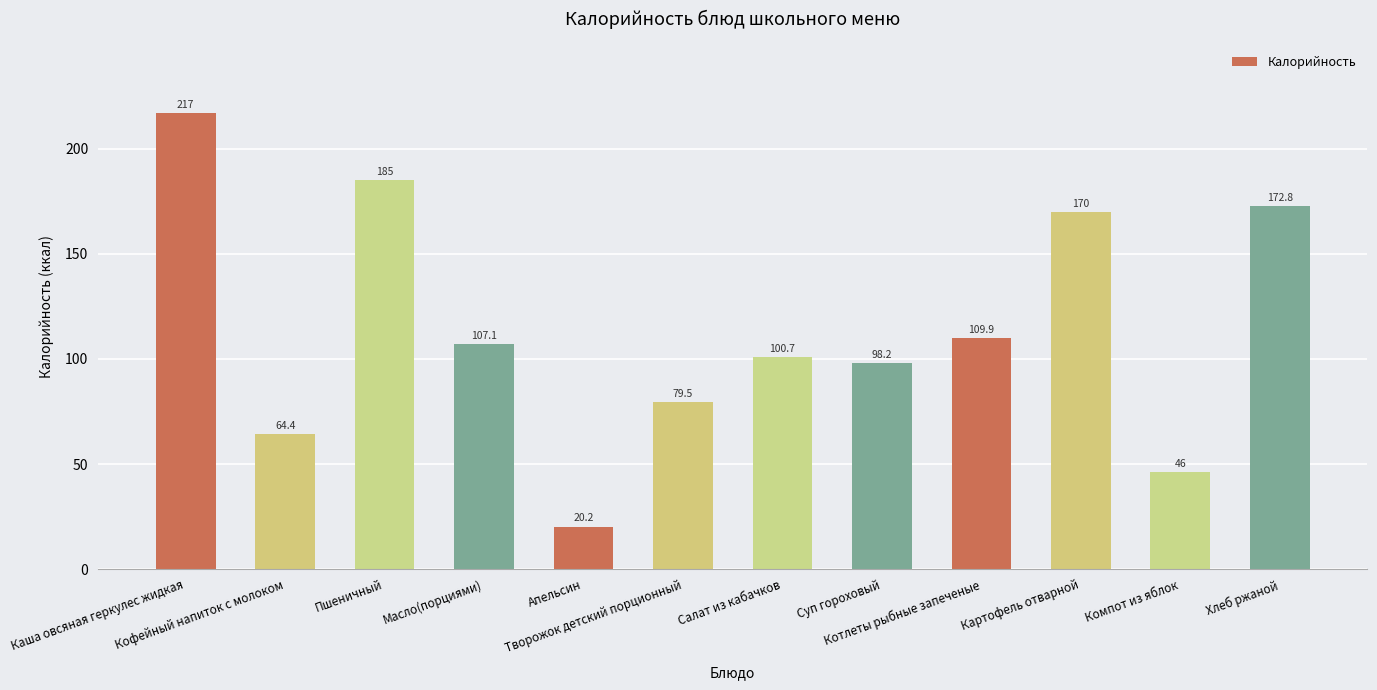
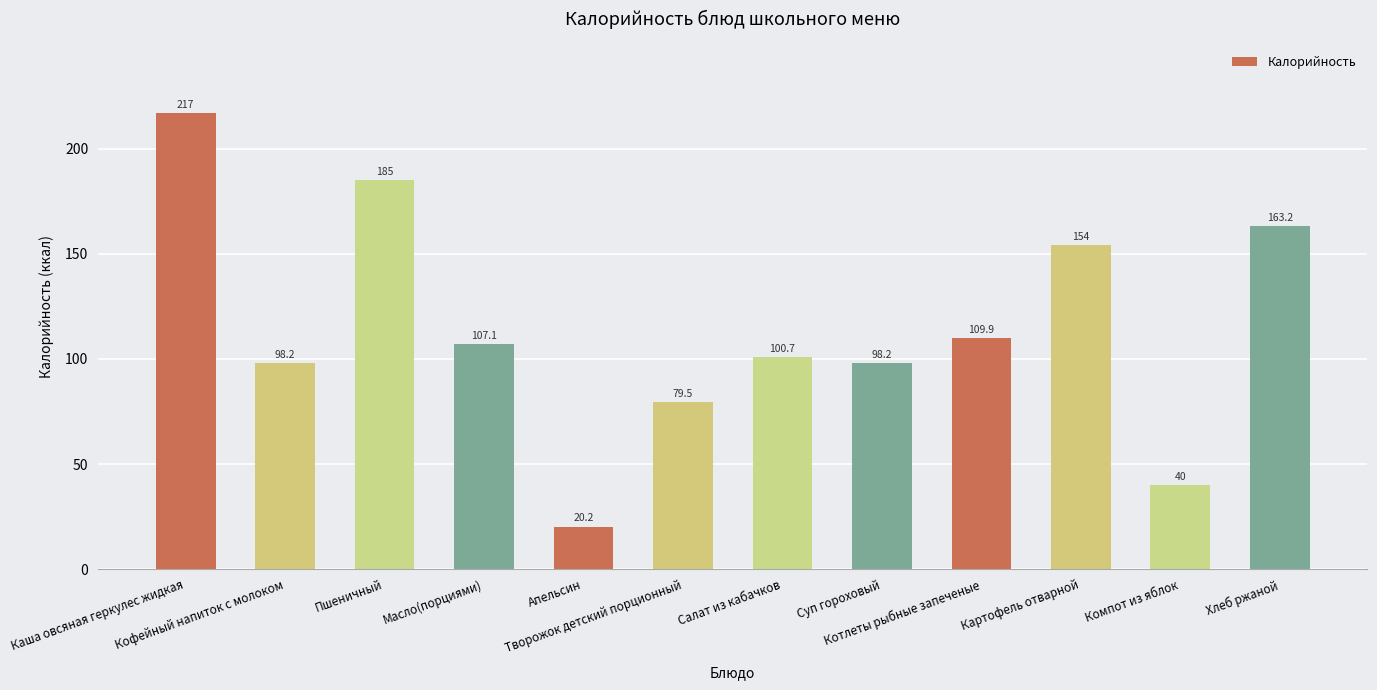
  {
    "Каша овсяная геркулес жидкая": 217,
-   "Кофейный напиток с молоком": 64.4,
+   "Кофейный напиток с молоком": 98.2,
    "Пшеничный": 185,
    "Масло(порциями)": 107.1,
    "Апельсин": 20.2,
    "Творожок детский порционный": 79.5,
    "Салат из кабачков": 100.7,
    "Суп гороховый": 98.2,
    "Котлеты рыбные запеченые": 109.9,
-   "Картофель отварной": 170,
-   "Компот из яблок": 46,
-   "Хлеб ржаной": 172.8
+   "Картофель отварной": 154,
+   "Компот из яблок": 40,
+   "Хлеб ржаной": 163.2
  }
